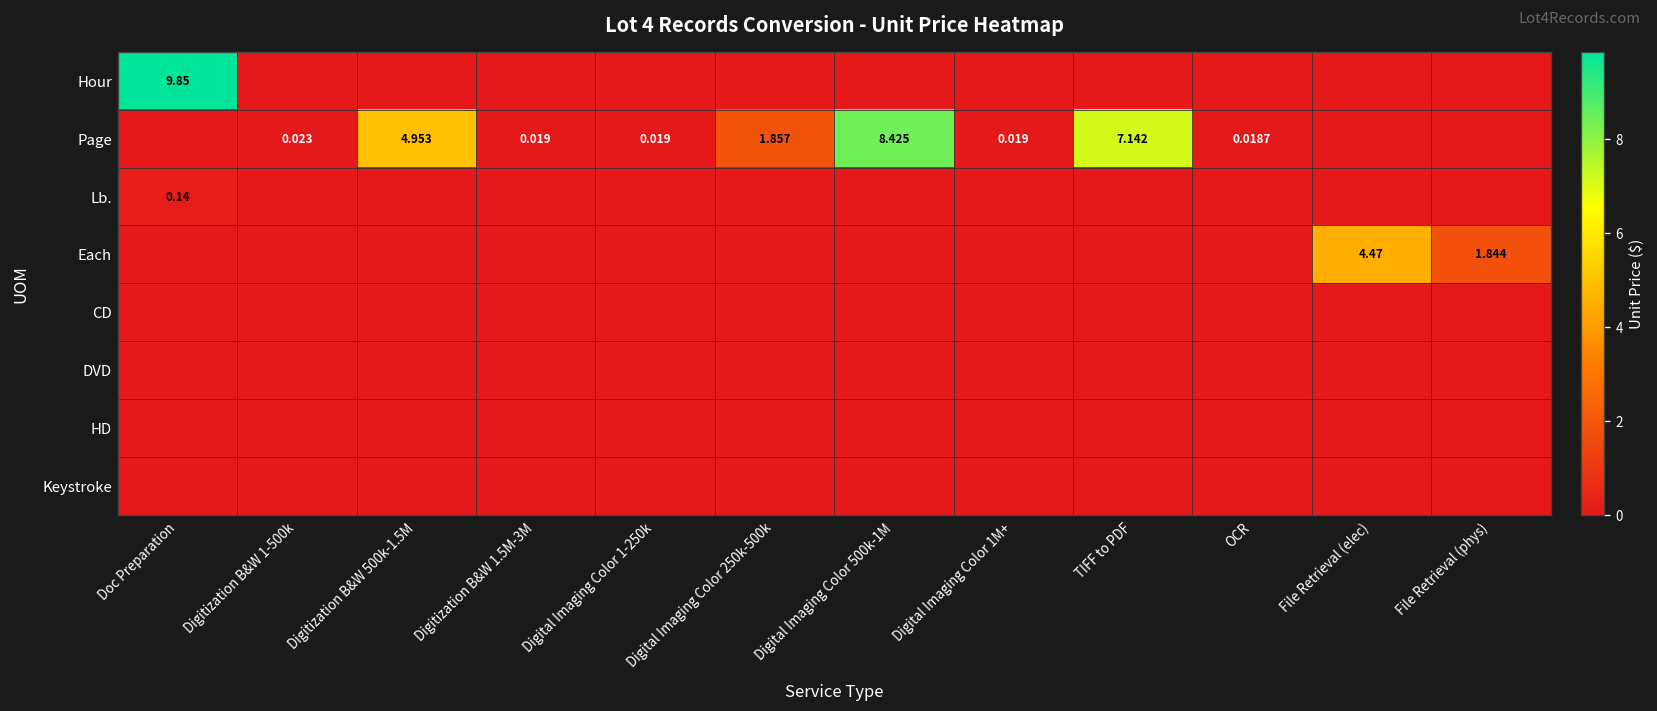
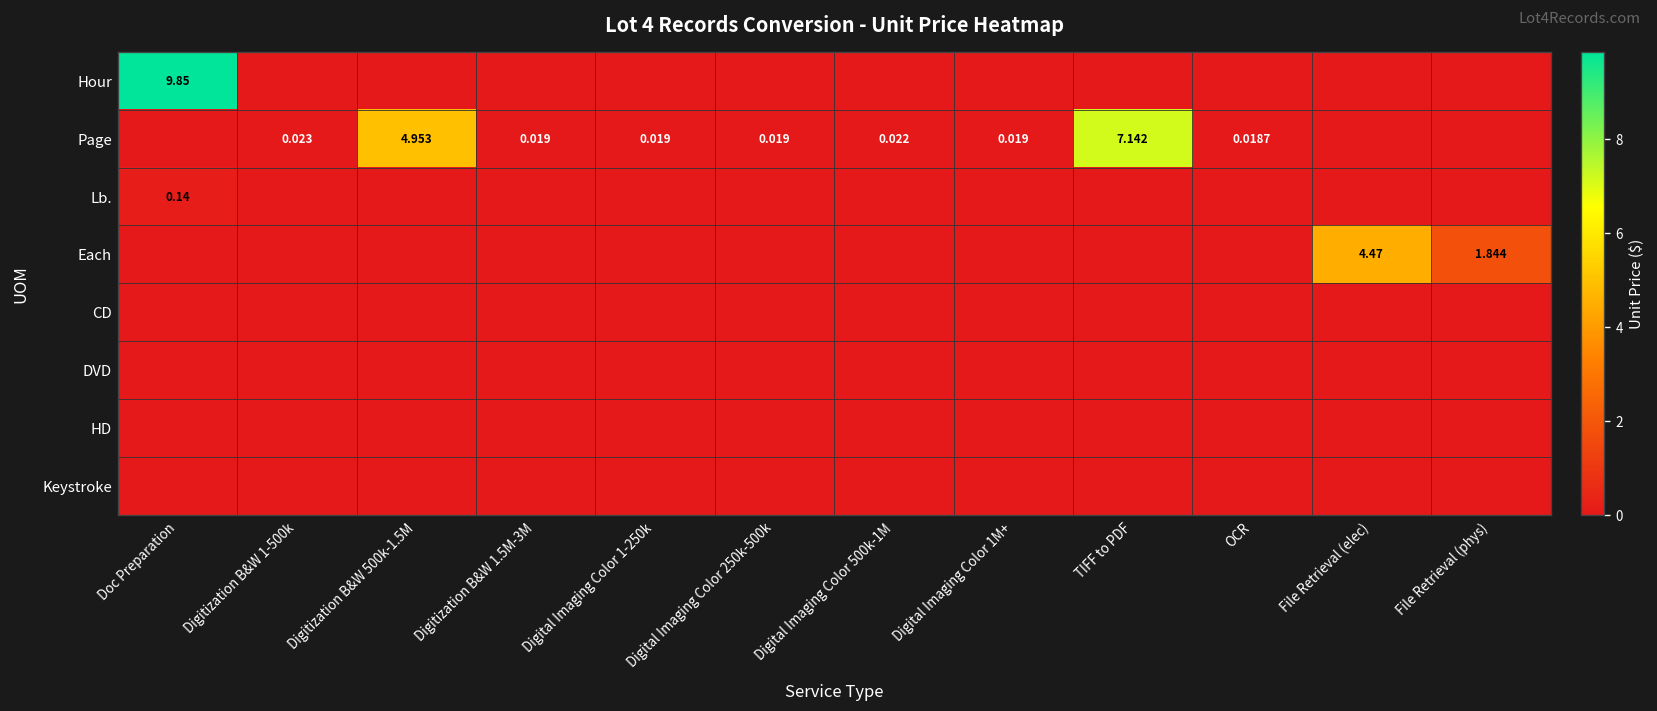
  {
    "Hour": {
      "Doc Preparation": 9.85
    },
    "Page": {
      "Digitization B&W 1-500k": 0.023,
      "Digitization B&W 500k-1.5M": 4.953,
      "Digitization B&W 1.5M-3M": 0.019,
      "Digital Imaging Color 1-250k": 0.019,
-     "Digital Imaging Color 250k-500k": 1.857,
-     "Digital Imaging Color 500k-1M": 8.425,
+     "Digital Imaging Color 250k-500k": 0.019,
+     "Digital Imaging Color 500k-1M": 0.022,
      "Digital Imaging Color 1M+": 0.019,
      "TIFF to PDF": 7.142,
      "OCR": 0.0187
    },
    "Lb.": {
      "Doc Preparation": 0.14
    },
    "Each": {
      "File Retrieval (elec)": 4.47,
      "File Retrieval (phys)": 1.844
    }
  }
